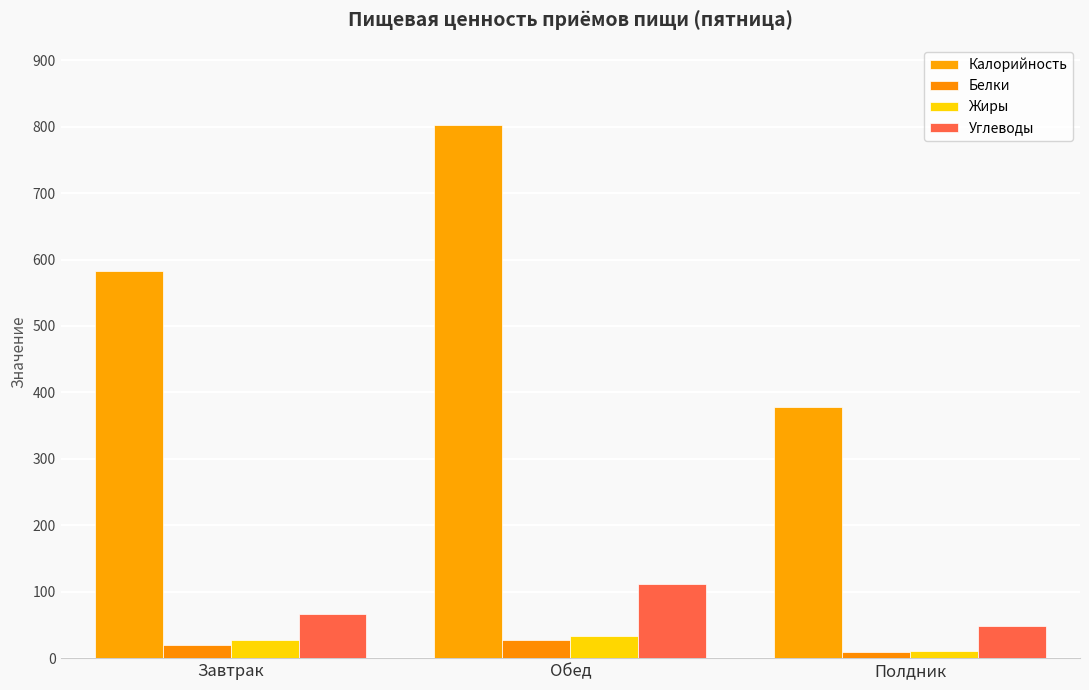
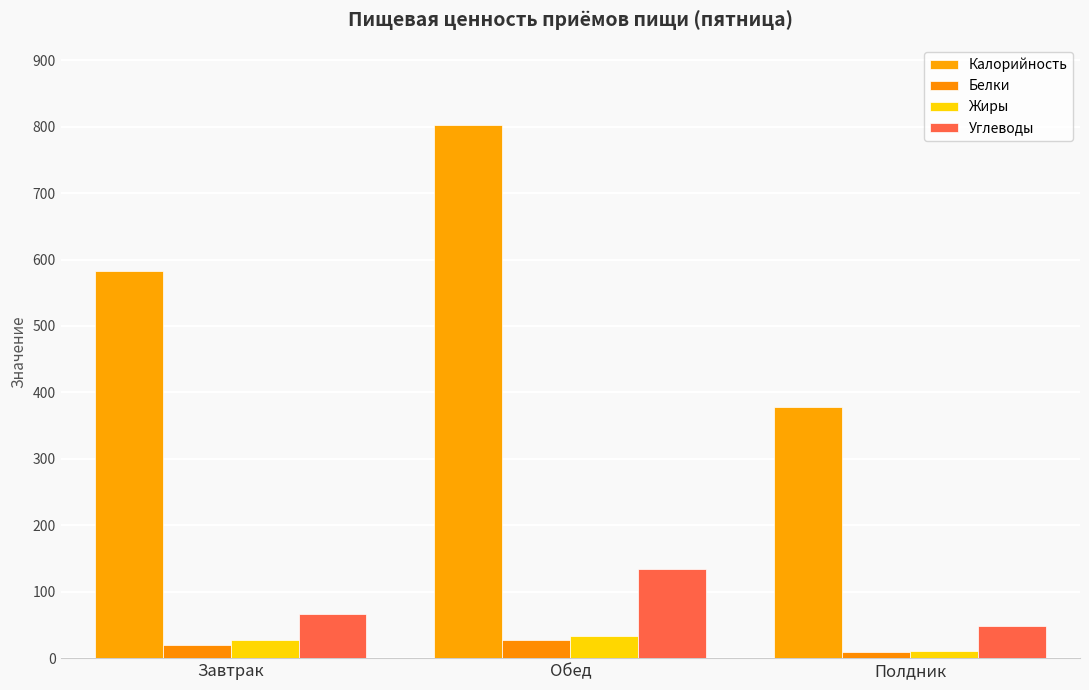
  {
    "Углеводы": {
      "Завтрак": 70,
-     "Обед": 110,
+     "Обед": 130,
      "Полдник": 50
    }
  }
